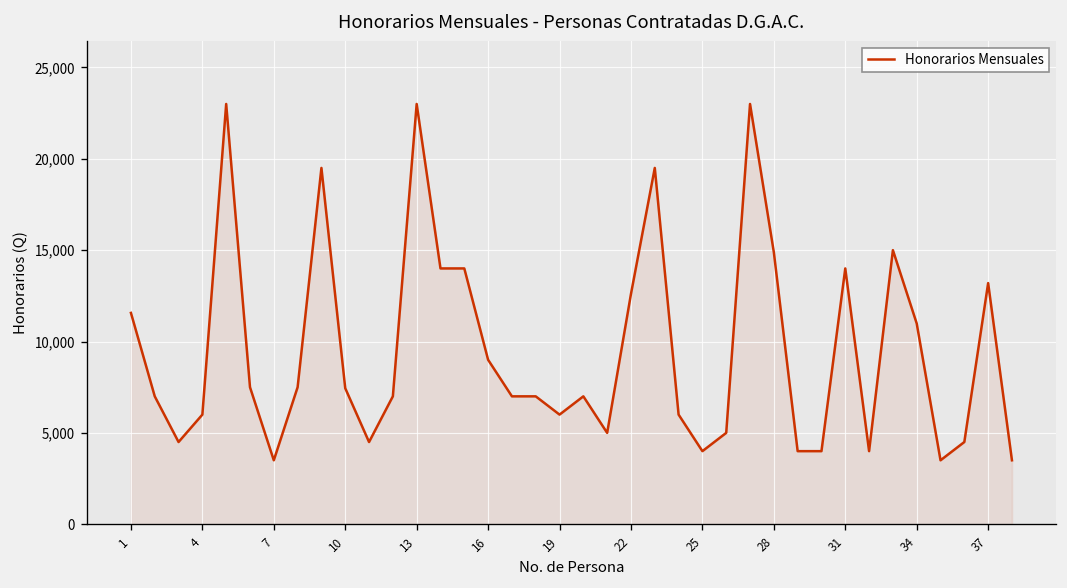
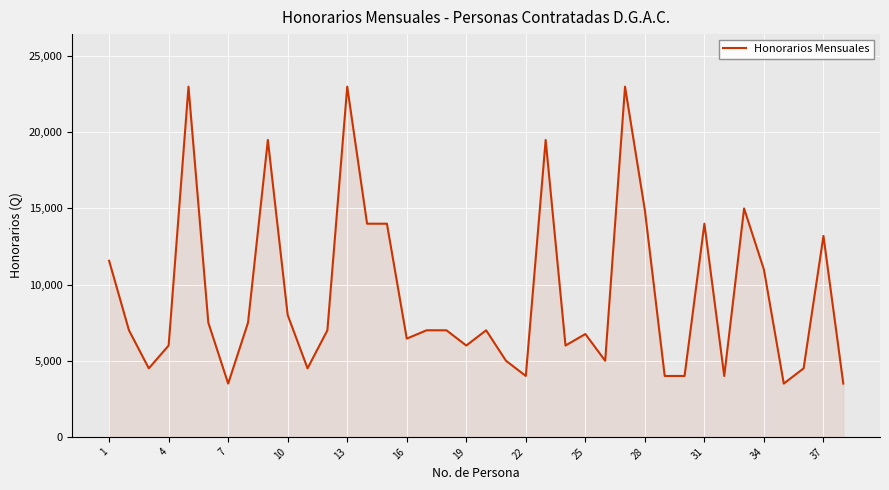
  {
    "1": "11,600",
    "4": "6,000",
    "7": "3,500",
-   "10": "7,400",
+   "10": "8,000",
    "13": "23,000",
-   "16": "9,000",
+   "16": "6,500",
    "19": "6,000",
-   "22": "12,600",
-   "25": "4,000",
+   "22": "4,000",
+   "25": "6,800",
    "28": "14,900",
    "31": "14,000",
    "34": "11,000",
    "37": "13,200"
  }
